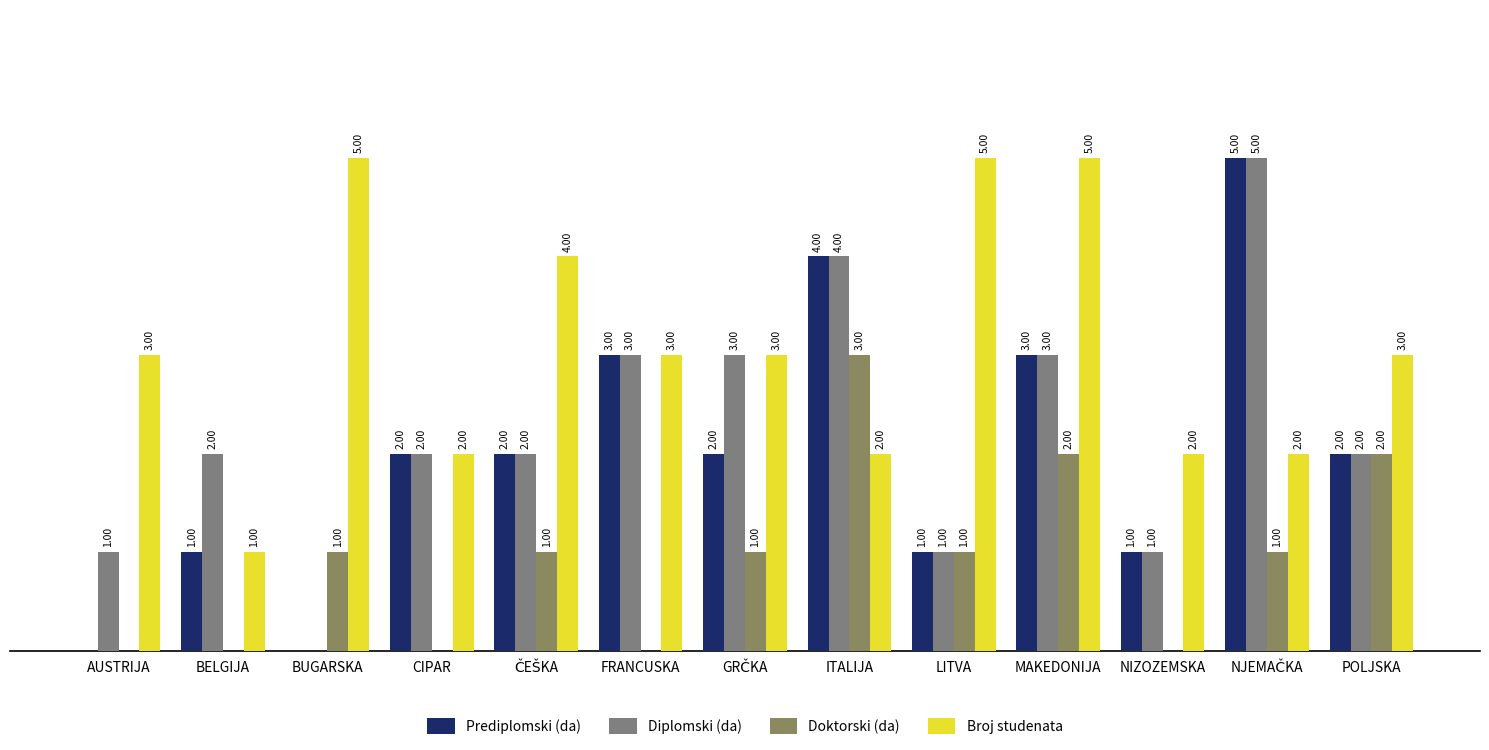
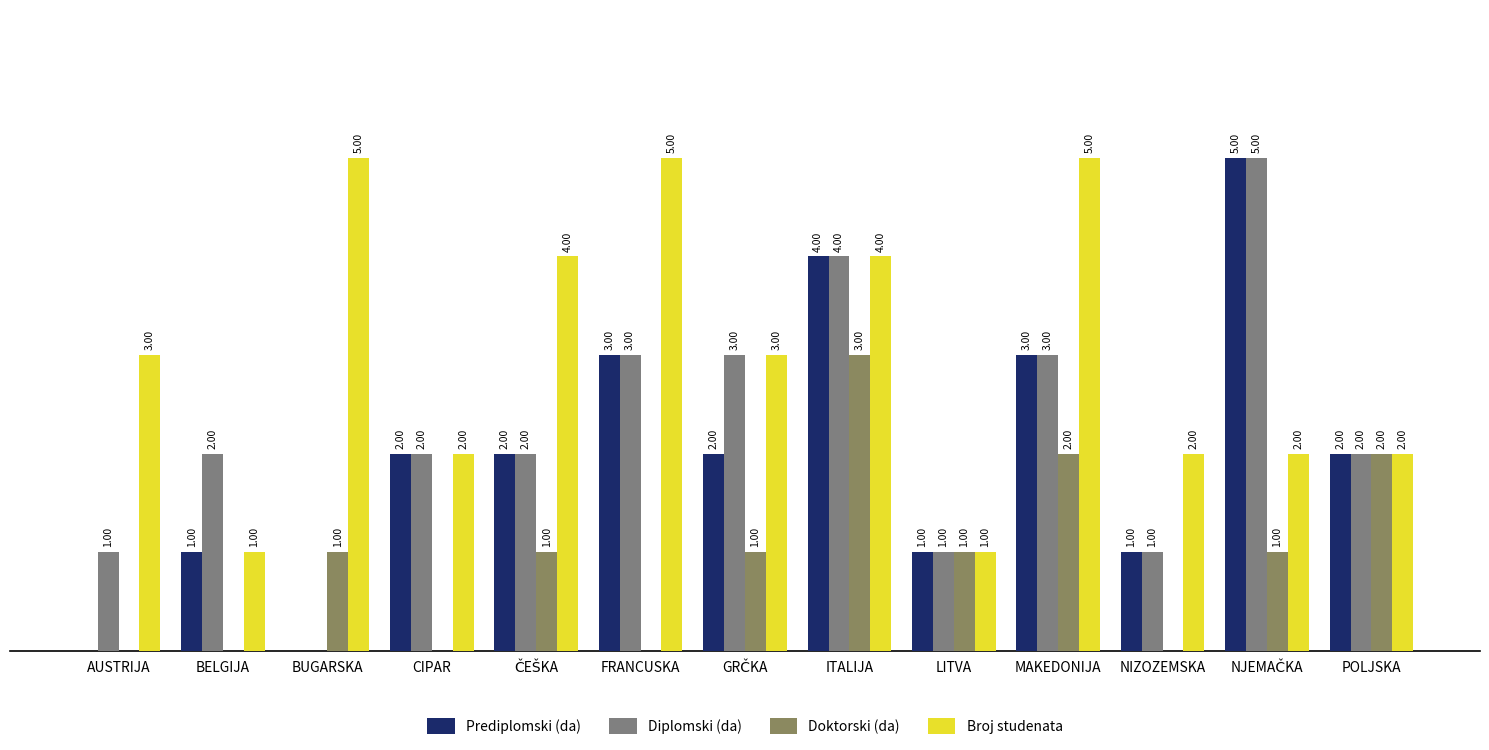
  {
    "Prediplomski (da)": {
      "BELGIJA": 1.00,
      "CIPAR": 2.00,
      "ČEŠKA": 2.00,
      "FRANCUSKA": 3.00,
      "GRČKA": 2.00,
      "ITALIJA": 4.00,
      "LITVA": 1.00,
      "MAKEDONIJA": 3.00,
      "NIZOZEMSKA": 1.00,
      "NJEMAČKA": 5.00,
      "POLJSKA": 2.00
    },
    "Broj studenata": {
      "AUSTRIJA": 3.00,
      "BELGIJA": 1.00,
      "BUGARSKA": 5.00,
      "CIPAR": 2.00,
      "ČEŠKA": 4.00,
-     "FRANCUSKA": 3.00,
+     "FRANCUSKA": 5.00,
      "GRČKA": 3.00,
-     "ITALIJA": 2.00,
-     "LITVA": 5.00,
+     "ITALIJA": 4.00,
+     "LITVA": 1.00,
      "MAKEDONIJA": 5.00,
      "NIZOZEMSKA": 2.00,
      "NJEMAČKA": 2.00,
-     "POLJSKA": 3.00
+     "POLJSKA": 2.00
    }
  }
